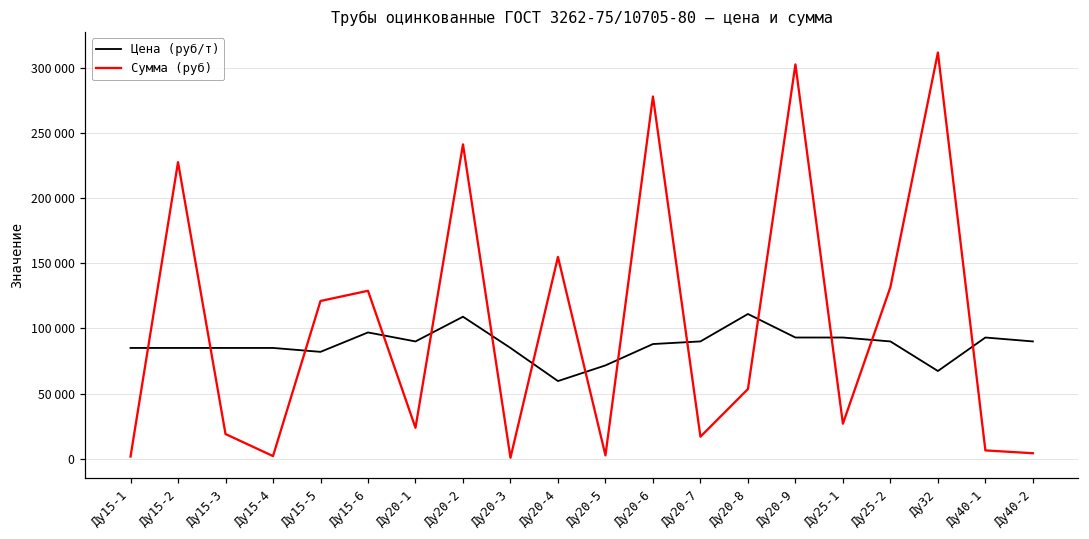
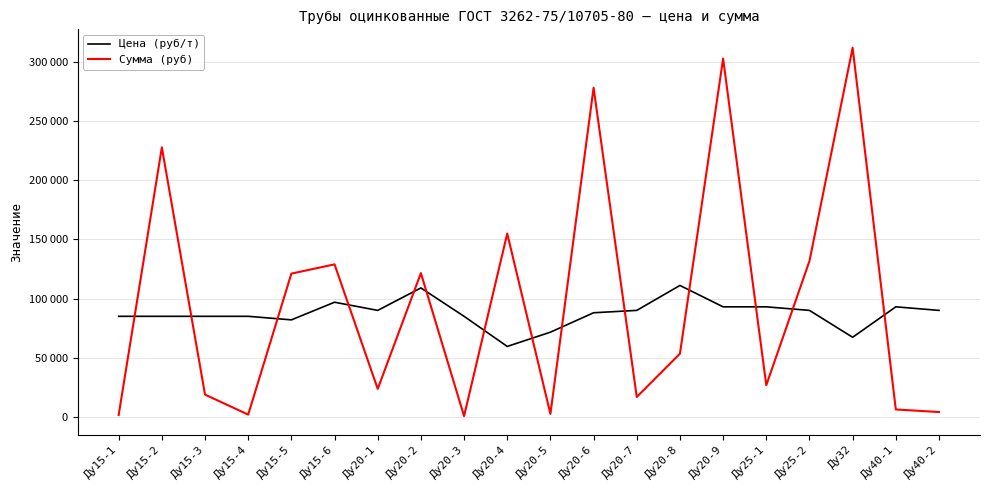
  {
    "Цена (руб/т)": {
      "Ду15-1": 85000,
      "Ду15-2": 85000,
      "Ду15-3": 85000,
      "Ду15-4": 85000,
      "Ду15-5": 82000,
      "Ду15-6": 97000,
      "Ду20-1": 90000,
      "Ду20-2": 109000,
      "Ду20-3": 85000,
      "Ду20-4": 60000,
      "Ду20-5": 72000,
      "Ду20-6": 88000,
      "Ду20-7": 90000,
      "Ду20-8": 111000,
      "Ду20-9": 93000,
      "Ду25-1": 93000,
      "Ду25-2": 90000,
      "Ду32": 67000,
      "Ду40-1": 93000,
      "Ду40-2": 90000
    },
    "Сумма (руб)": {
      "Ду15-1": 2000,
      "Ду15-2": 228000,
      "Ду15-3": 19000,
      "Ду15-4": 2000,
      "Ду15-5": 121000,
      "Ду15-6": 129000,
      "Ду20-1": 24000,
-     "Ду20-2": 241000,
+     "Ду20-2": 121000,
      "Ду20-3": 1000,
      "Ду20-4": 155000,
      "Ду20-5": 3000,
      "Ду20-6": 278000,
      "Ду20-7": 17000,
      "Ду20-8": 53000,
      "Ду20-9": 303000,
      "Ду25-1": 27000,
      "Ду25-2": 132000,
      "Ду32": 312000,
      "Ду40-1": 6000,
      "Ду40-2": 4000
    }
  }
